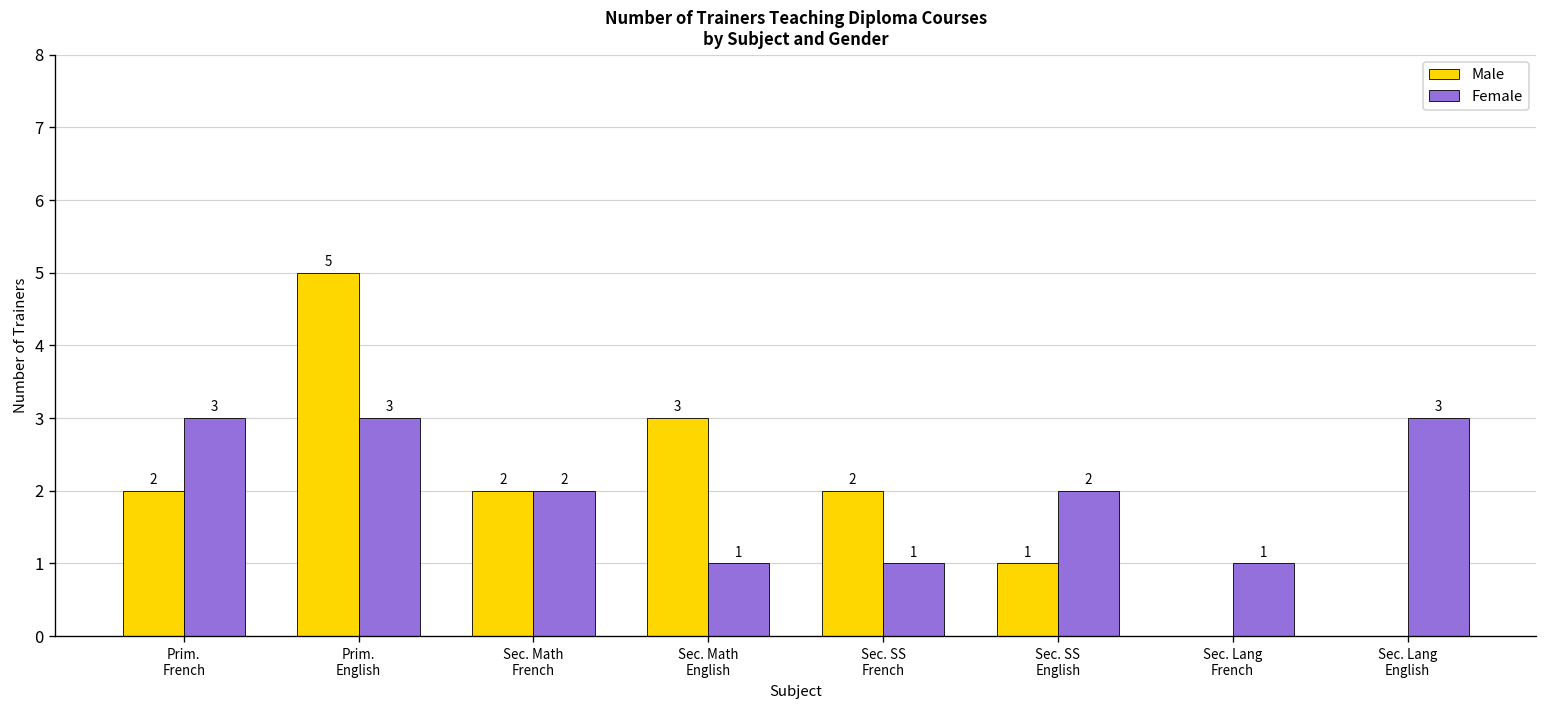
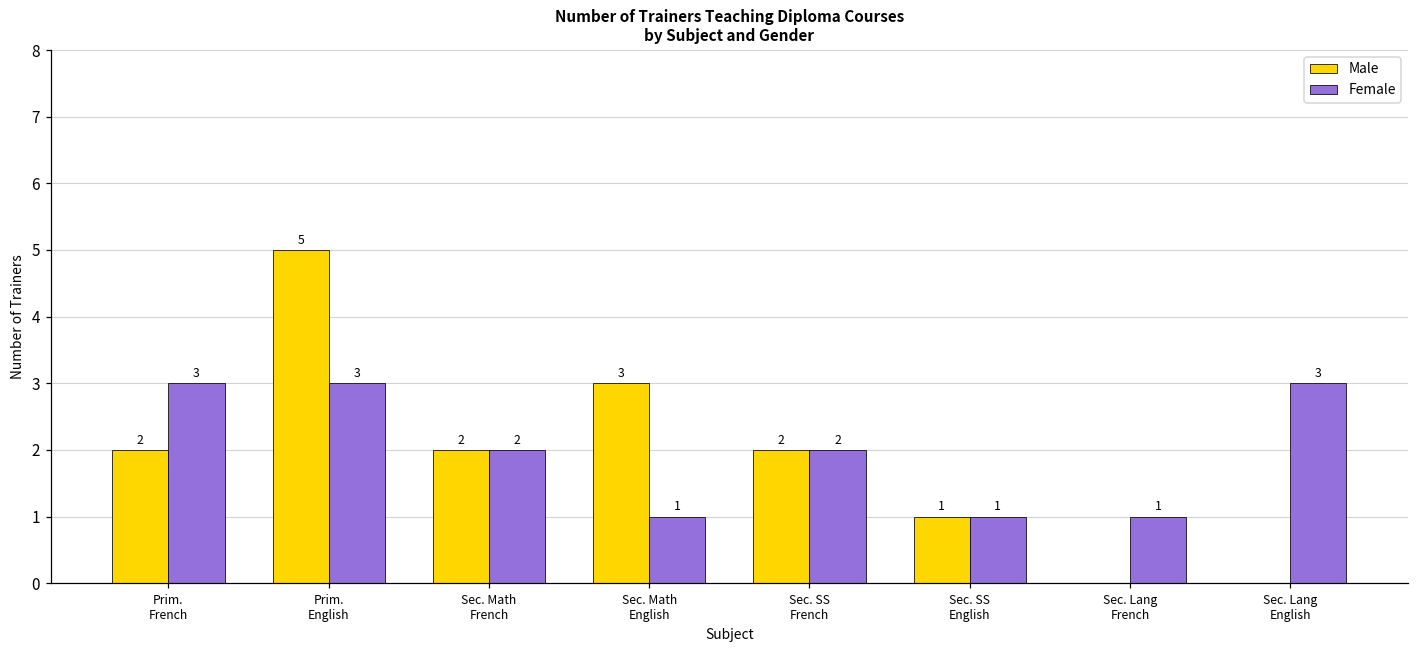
  {
    "Male": {
      "Prim. French": 2,
      "Prim. English": 5,
      "Sec. Math French": 2,
      "Sec. Math English": 3,
      "Sec. SS French": 2,
      "Sec. SS English": 1
    },
    "Female": {
      "Prim. French": 3,
      "Prim. English": 3,
      "Sec. Math French": 2,
      "Sec. Math English": 1,
-     "Sec. SS French": 1,
-     "Sec. SS English": 2,
+     "Sec. SS French": 2,
+     "Sec. SS English": 1,
      "Sec. Lang French": 1,
      "Sec. Lang English": 3
    }
  }
